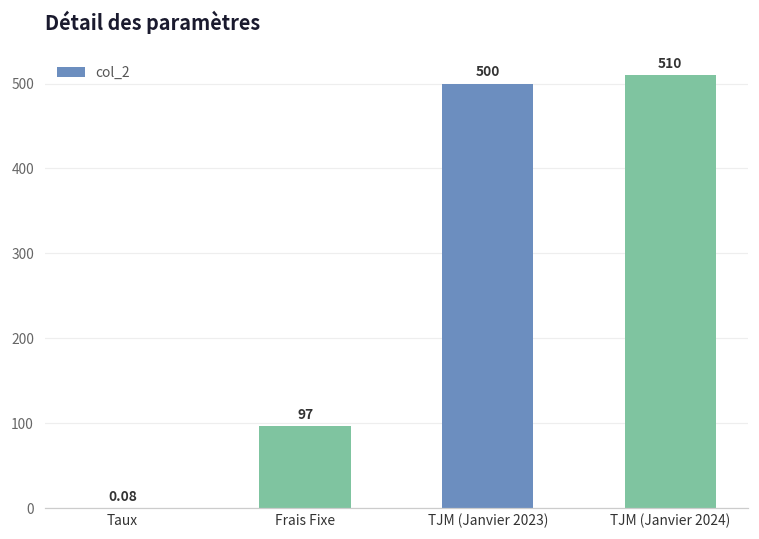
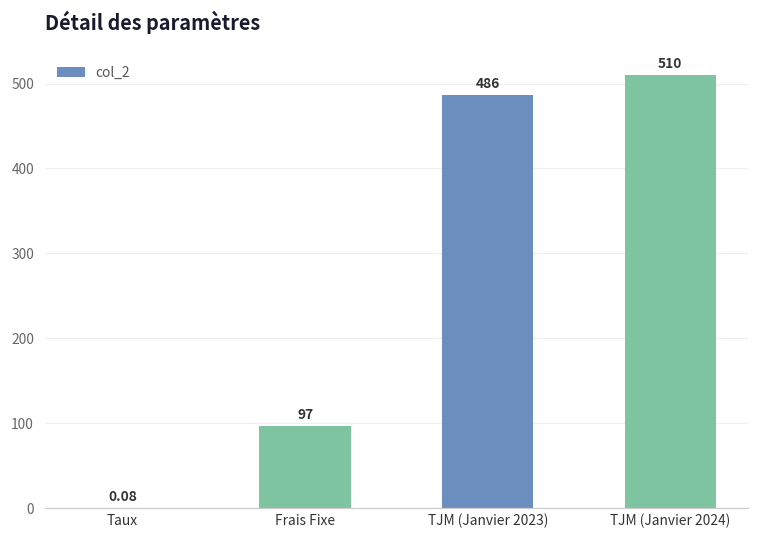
  {
    "Taux": 0.08,
    "Frais Fixe": 97,
-   "TJM (Janvier 2023)": 500,
+   "TJM (Janvier 2023)": 486,
    "TJM (Janvier 2024)": 510
  }
